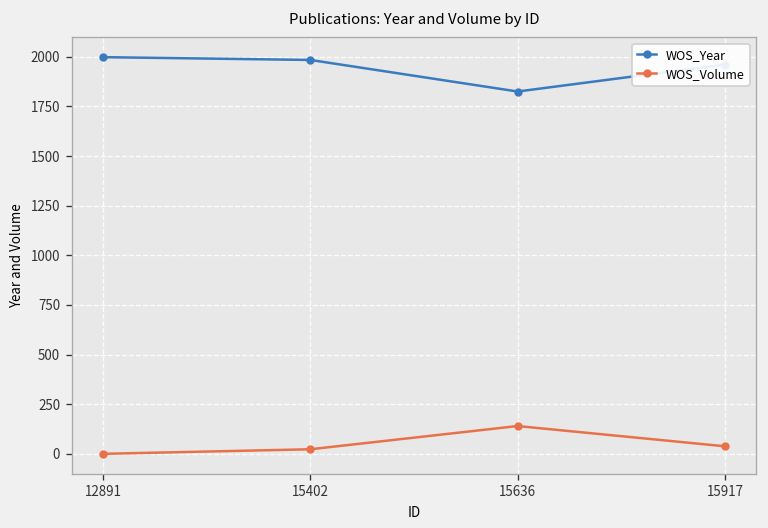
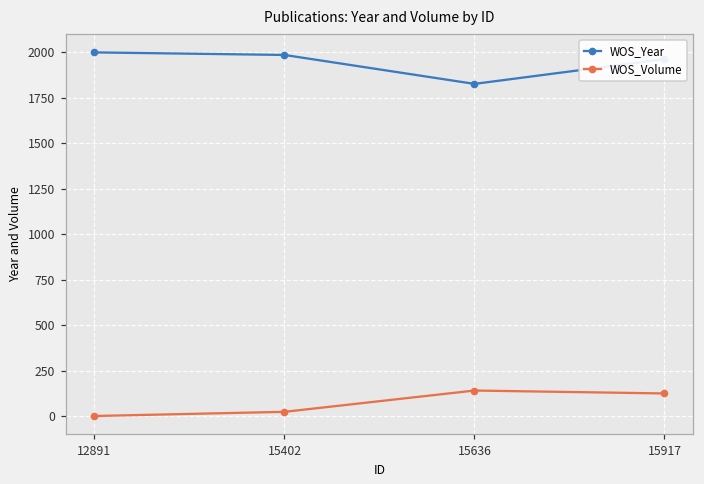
  {
    "WOS_Year": {
      "12891": 2000,
      "15402": 1980,
      "15636": 1830
    },
    "WOS_Volume": {
      "12891": 0,
      "15402": 20,
      "15636": 140,
-     "15917": 40
+     "15917": 120
    }
  }
